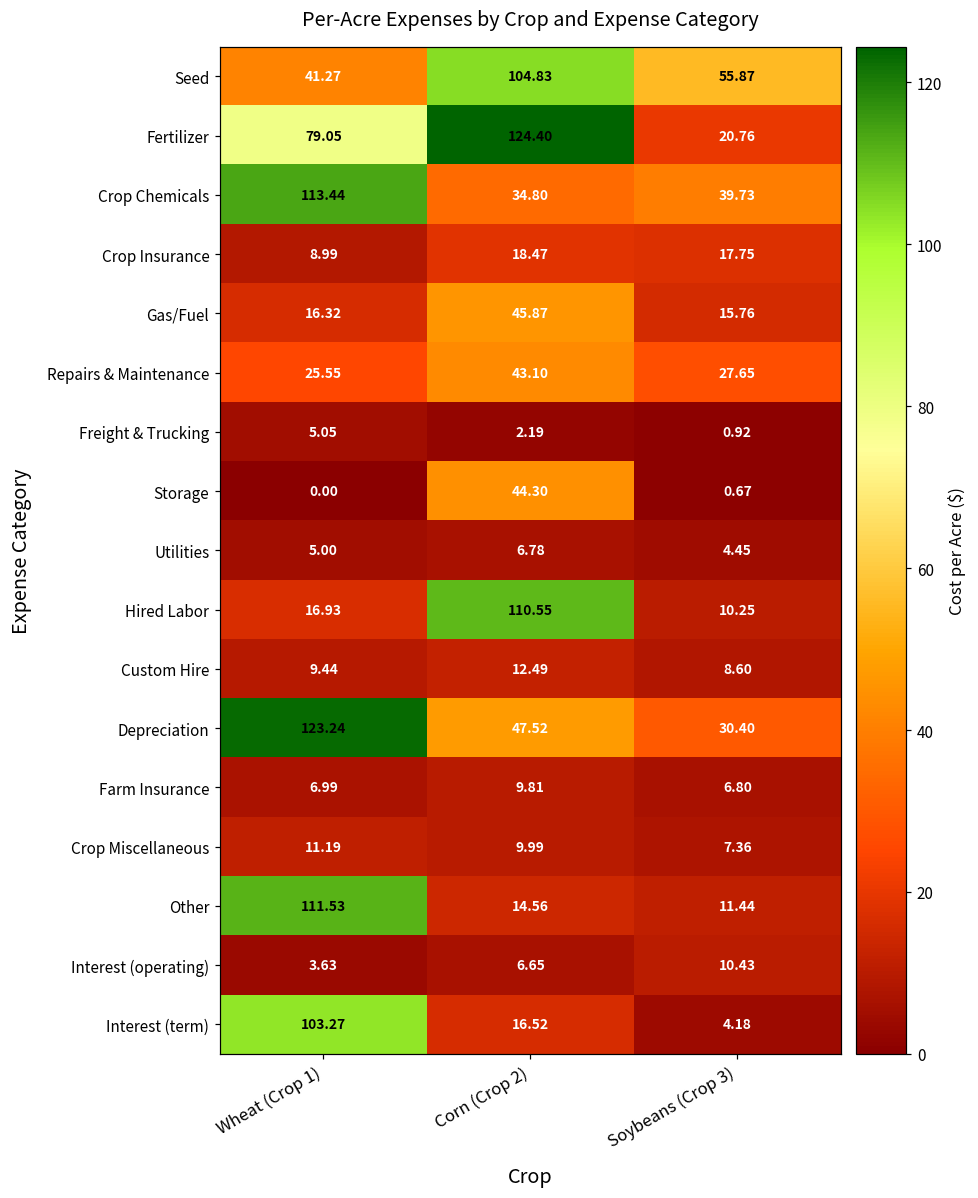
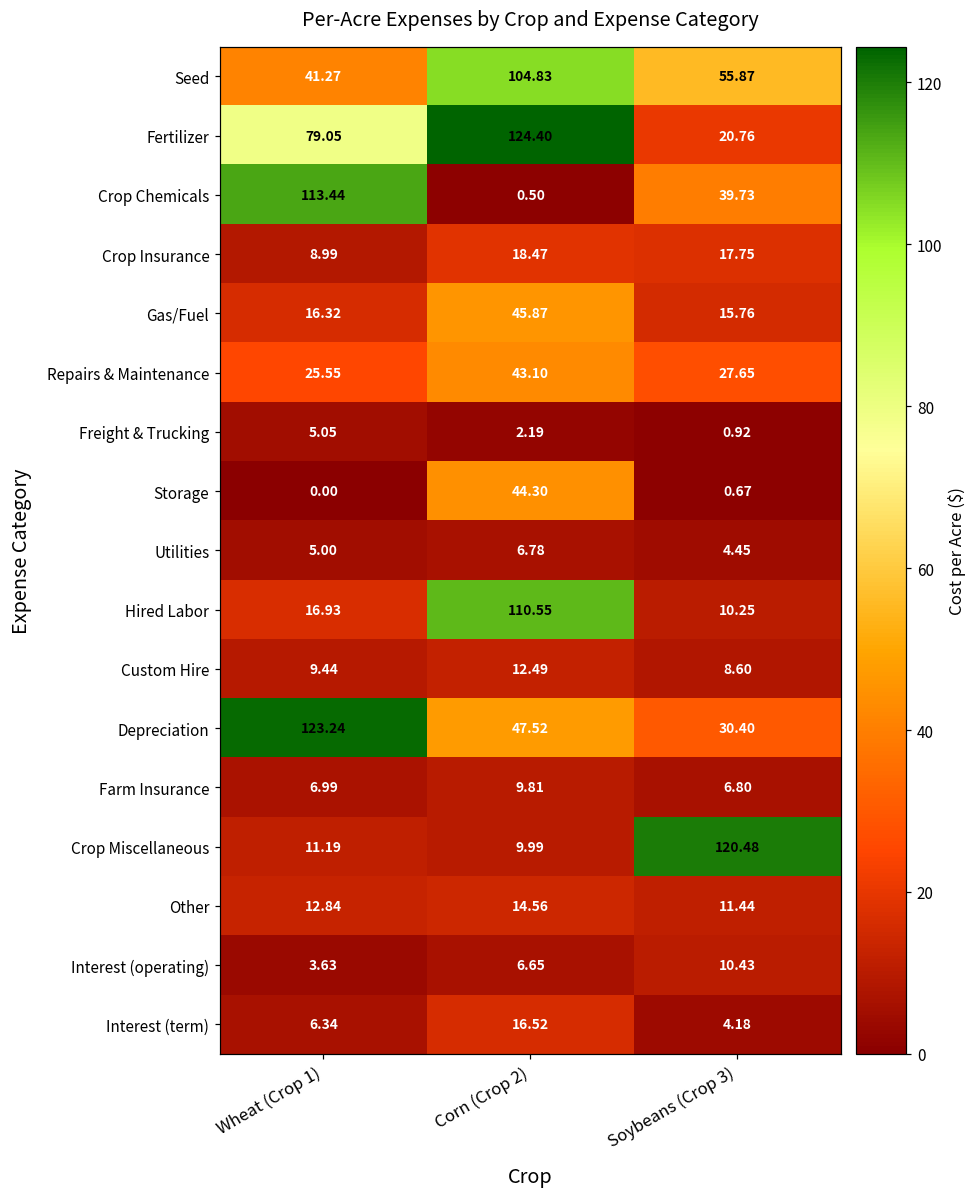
  {
    "Seed": {
      "Wheat (Crop 1)": 41.27,
      "Corn (Crop 2)": 104.83,
      "Soybeans (Crop 3)": 55.87
    },
    "Fertilizer": {
      "Wheat (Crop 1)": 79.05,
      "Corn (Crop 2)": 124.40,
      "Soybeans (Crop 3)": 20.76
    },
    "Crop Chemicals": {
      "Wheat (Crop 1)": 113.44,
-     "Corn (Crop 2)": 34.80,
+     "Corn (Crop 2)": 0.50,
      "Soybeans (Crop 3)": 39.73
    },
    "Crop Insurance": {
      "Wheat (Crop 1)": 8.99,
      "Corn (Crop 2)": 18.47,
      "Soybeans (Crop 3)": 17.75
    },
    "Gas/Fuel": {
      "Wheat (Crop 1)": 16.32,
      "Corn (Crop 2)": 45.87,
      "Soybeans (Crop 3)": 15.76
    },
    "Repairs & Maintenance": {
      "Wheat (Crop 1)": 25.55,
      "Corn (Crop 2)": 43.10,
      "Soybeans (Crop 3)": 27.65
    },
    "Freight & Trucking": {
      "Wheat (Crop 1)": 5.05,
      "Corn (Crop 2)": 2.19,
      "Soybeans (Crop 3)": 0.92
    },
    "Storage": {
      "Wheat (Crop 1)": 0.00,
      "Corn (Crop 2)": 44.30,
      "Soybeans (Crop 3)": 0.67
    },
    "Utilities": {
      "Wheat (Crop 1)": 5.00,
      "Corn (Crop 2)": 6.78,
      "Soybeans (Crop 3)": 4.45
    },
    "Hired Labor": {
      "Wheat (Crop 1)": 16.93,
      "Corn (Crop 2)": 110.55,
      "Soybeans (Crop 3)": 10.25
    },
    "Custom Hire": {
      "Wheat (Crop 1)": 9.44,
      "Corn (Crop 2)": 12.49,
      "Soybeans (Crop 3)": 8.60
    },
    "Depreciation": {
      "Wheat (Crop 1)": 123.24,
      "Corn (Crop 2)": 47.52,
      "Soybeans (Crop 3)": 30.40
    },
    "Farm Insurance": {
      "Wheat (Crop 1)": 6.99,
      "Corn (Crop 2)": 9.81,
      "Soybeans (Crop 3)": 6.80
    },
    "Crop Miscellaneous": {
      "Wheat (Crop 1)": 11.19,
      "Corn (Crop 2)": 9.99,
-     "Soybeans (Crop 3)": 7.36
+     "Soybeans (Crop 3)": 120.48
    },
    "Other": {
-     "Wheat (Crop 1)": 111.53,
+     "Wheat (Crop 1)": 12.84,
      "Corn (Crop 2)": 14.56,
      "Soybeans (Crop 3)": 11.44
    },
    "Interest (operating)": {
      "Wheat (Crop 1)": 3.63,
      "Corn (Crop 2)": 6.65,
      "Soybeans (Crop 3)": 10.43
    },
    "Interest (term)": {
-     "Wheat (Crop 1)": 103.27,
+     "Wheat (Crop 1)": 6.34,
      "Corn (Crop 2)": 16.52,
      "Soybeans (Crop 3)": 4.18
    }
  }
